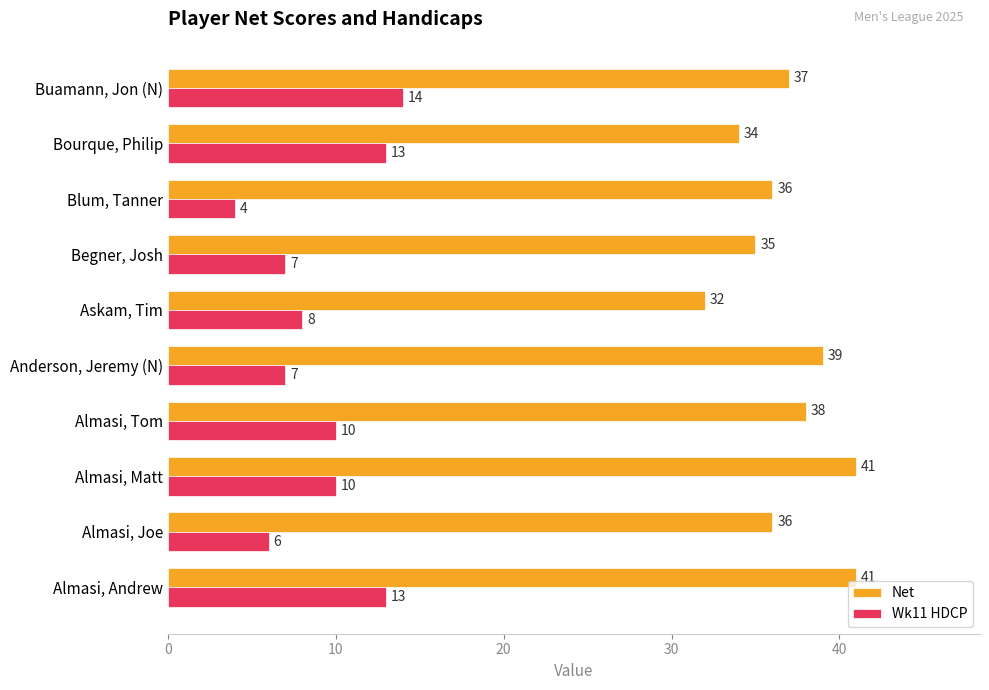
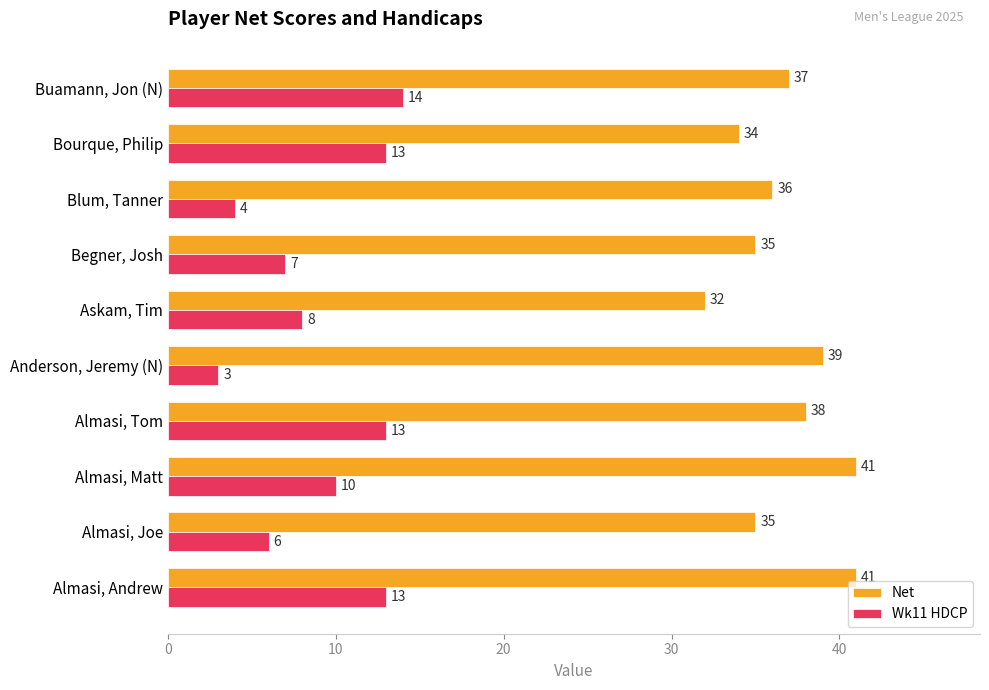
  {
    "Net": {
      "Buamann, Jon (N)": 37,
      "Bourque, Philip": 34,
      "Blum, Tanner": 36,
      "Begner, Josh": 35,
      "Askam, Tim": 32,
      "Anderson, Jeremy (N)": 39,
      "Almasi, Tom": 38,
      "Almasi, Matt": 41,
-     "Almasi, Joe": 36
+     "Almasi, Joe": 35
    },
    "Wk11 HDCP": {
      "Buamann, Jon (N)": 14,
      "Bourque, Philip": 13,
      "Blum, Tanner": 4,
      "Begner, Josh": 7,
      "Askam, Tim": 8,
-     "Anderson, Jeremy (N)": 7,
-     "Almasi, Tom": 10,
+     "Anderson, Jeremy (N)": 3,
+     "Almasi, Tom": 13,
      "Almasi, Matt": 10,
      "Almasi, Joe": 6,
      "Almasi, Andrew": 13
    }
  }
